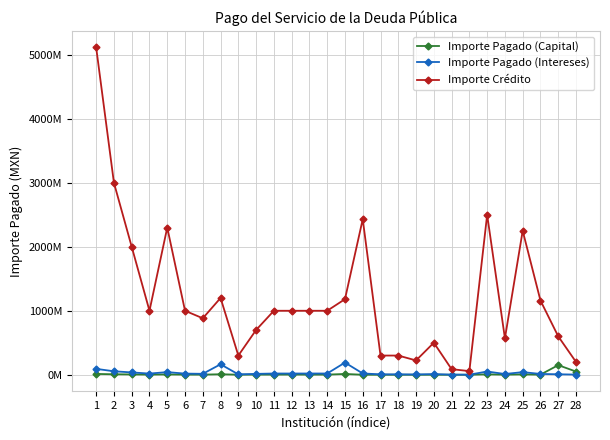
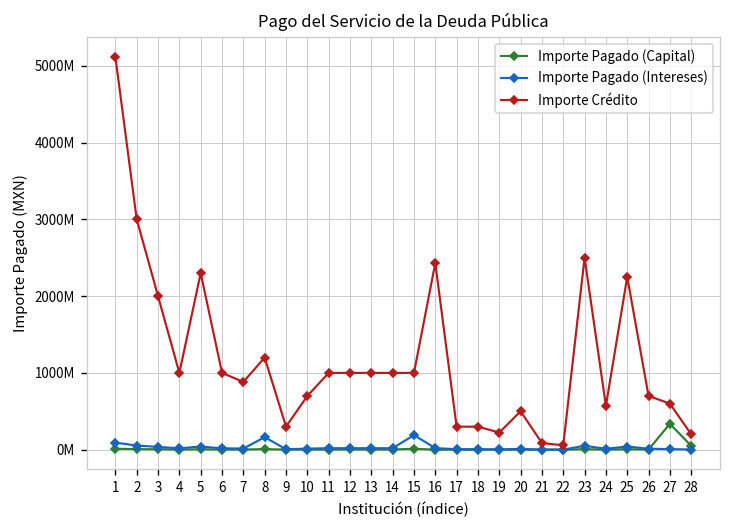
  {
    "Importe Pagado (Capital)": {
      "1": 0,
      "2": 0,
      "8": 0,
      "15": 0,
      "23": 0,
-     "27": 200000000,
+     "27": 300000000,
      "28": 100000000
    },
    "Importe Pagado (Intereses)": {
      "1": 100000000,
      "2": 100000000,
      "8": 200000000,
      "15": 200000000,
      "23": 100000000,
      "27": 0,
      "28": 0
    },
    "Importe Crédito": {
      "1": 5100000000,
      "2": 3000000000,
      "3": 2000000000,
      "4": 1000000000,
      "5": 2300000000,
      "6": 1000000000,
      "7": 900000000,
      "8": 1200000000,
      "9": 300000000,
      "10": 700000000,
      "11": 1000000000,
      "12": 1000000000,
      "13": 1000000000,
      "14": 1000000000,
-     "15": 1200000000,
+     "15": 1000000000,
      "16": 2400000000,
      "17": 300000000,
      "18": 300000000,
      "19": 200000000,
      "20": 500000000,
      "21": 100000000,
      "22": 100000000,
      "23": 2500000000,
      "24": 600000000,
      "25": 2300000000,
-     "26": 1200000000,
+     "26": 700000000,
      "27": 600000000,
      "28": 200000000
    }
  }
